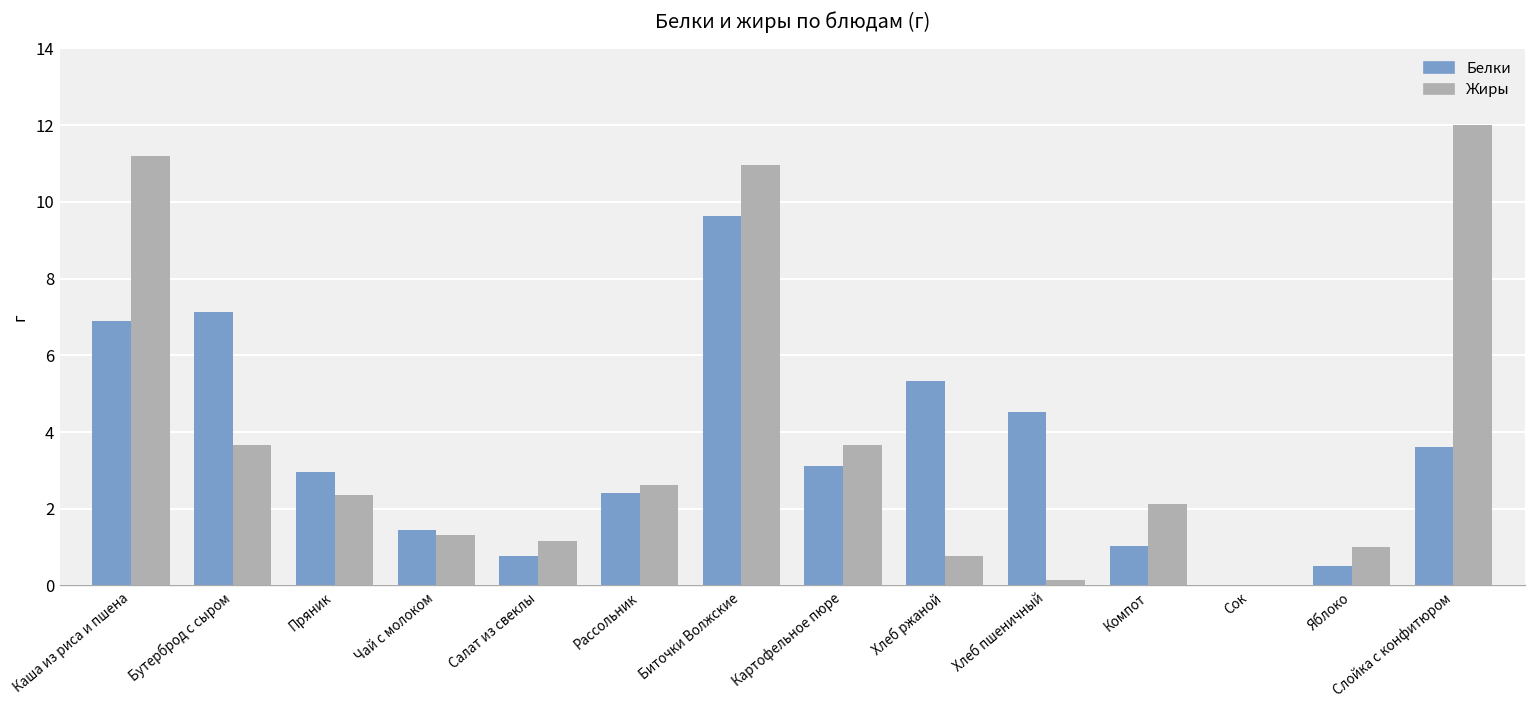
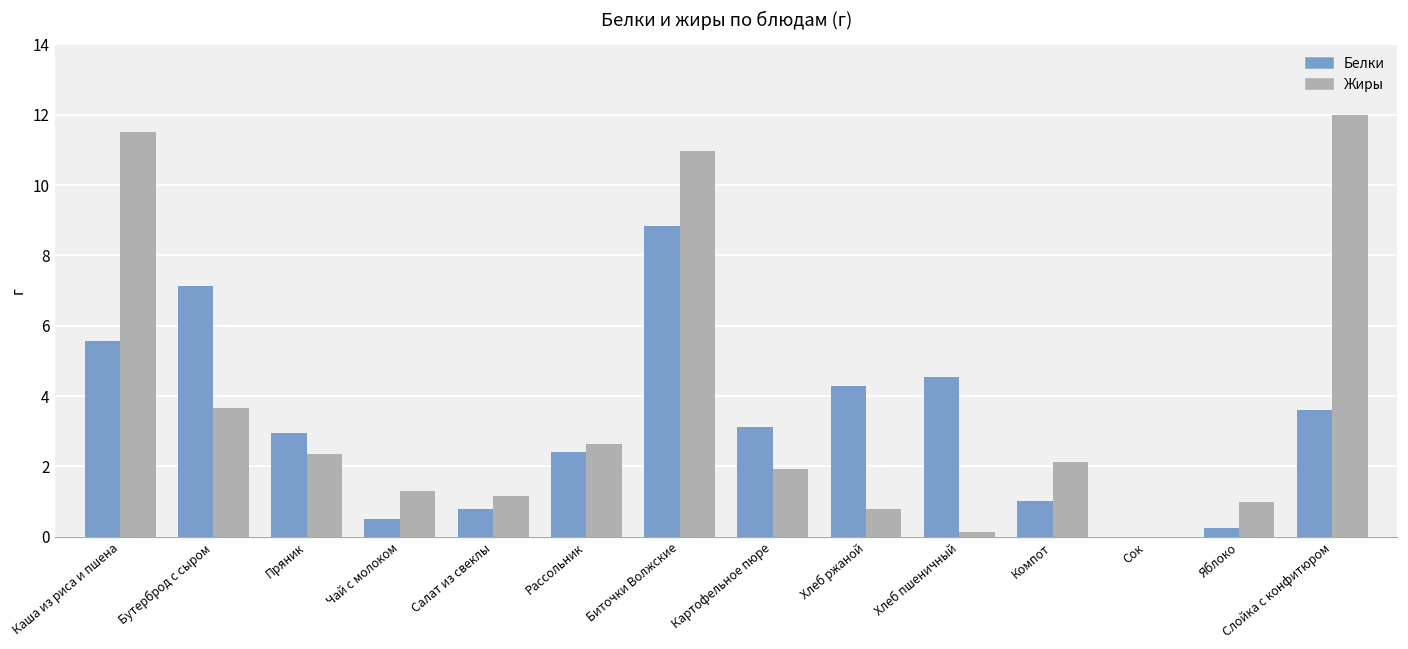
  {
    "Белки": {
-     "Каша из риса и пшена": 6.9,
+     "Каша из риса и пшена": 5.6,
      "Бутерброд с сыром": 7.1,
      "Пряник": 3.0,
-     "Чай с молоком": 1.4,
+     "Чай с молоком": 0.5,
      "Салат из свеклы": 0.8,
      "Рассольник": 2.4,
-     "Биточки Волжские": 9.6,
+     "Биточки Волжские": 8.9,
      "Картофельное пюре": 3.1,
-     "Хлеб ржаной": 5.3,
+     "Хлеб ржаной": 4.3,
      "Хлеб пшеничный": 4.5,
      "Компот": 1.0,
      "Сок": 0.0,
-     "Яблоко": 0.5,
+     "Яблоко": 0.3,
      "Слойка с конфитюром": 3.6
    },
    "Жиры": {
-     "Каша из риса и пшена": 11.2,
+     "Каша из риса и пшена": 11.5,
      "Бутерброд с сыром": 3.7,
      "Пряник": 2.4,
      "Чай с молоком": 1.3,
      "Салат из свеклы": 1.2,
      "Рассольник": 2.6,
      "Биточки Волжские": 11.0,
-     "Картофельное пюре": 3.7,
+     "Картофельное пюре": 1.9,
      "Хлеб ржаной": 0.8,
      "Хлеб пшеничный": 0.1,
      "Компот": 2.1,
      "Сок": 0.0,
      "Яблоко": 1.0,
      "Слойка с конфитюром": 12.0
    }
  }
